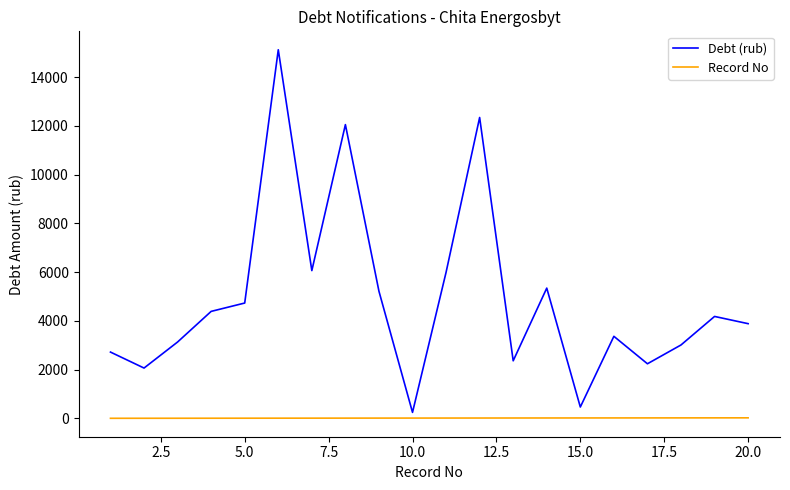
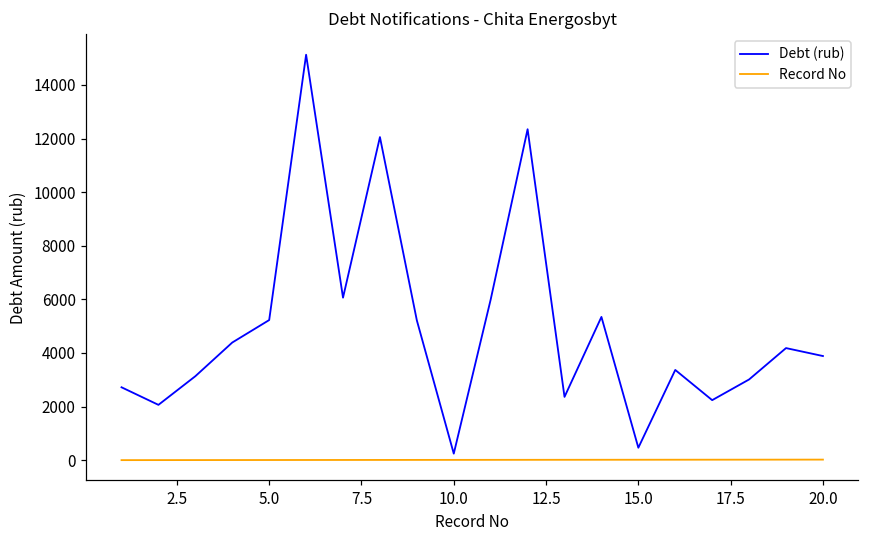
  {
    "Debt (rub)": {
-     "5.0": 4700,
+     "5.0": 5200,
      "10.0": 200,
      "15.0": 500,
      "20.0": 3900
    },
    "Record No": {
      "5.0": 0,
      "10.0": 0,
      "15.0": 0,
      "20.0": 0
    }
  }
